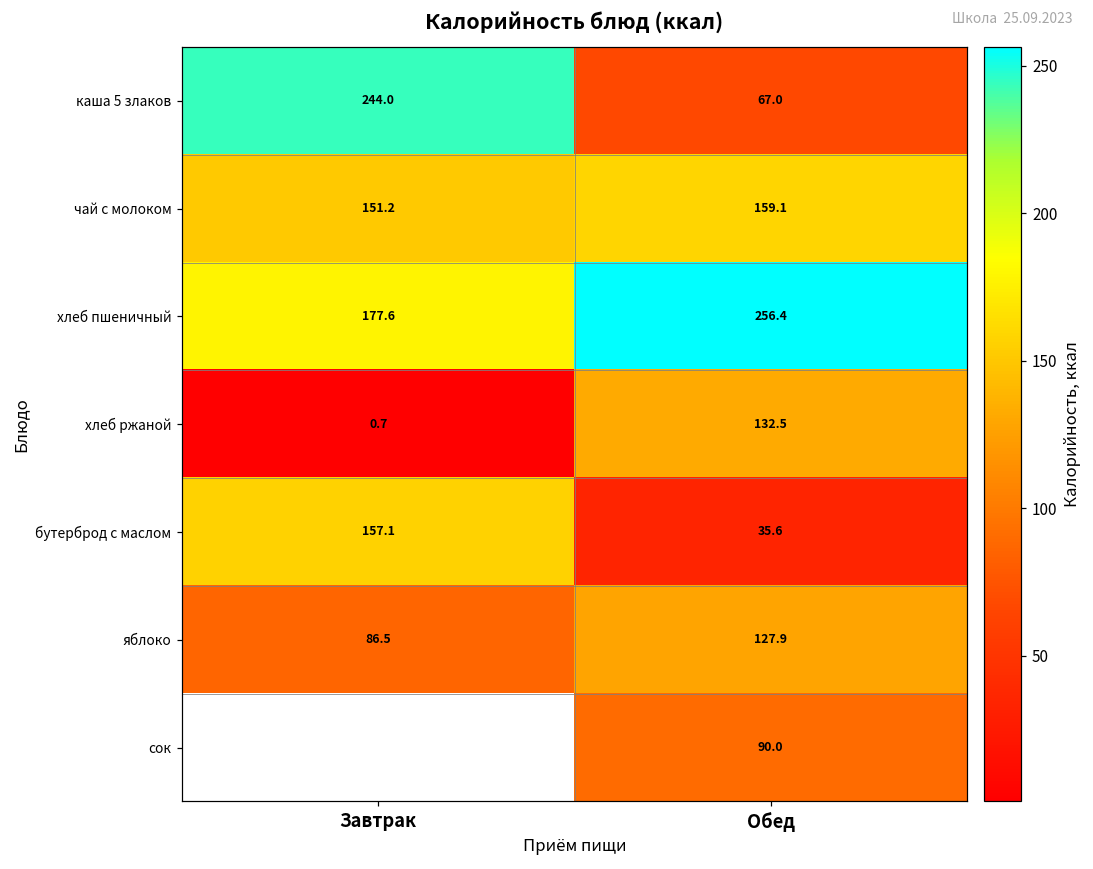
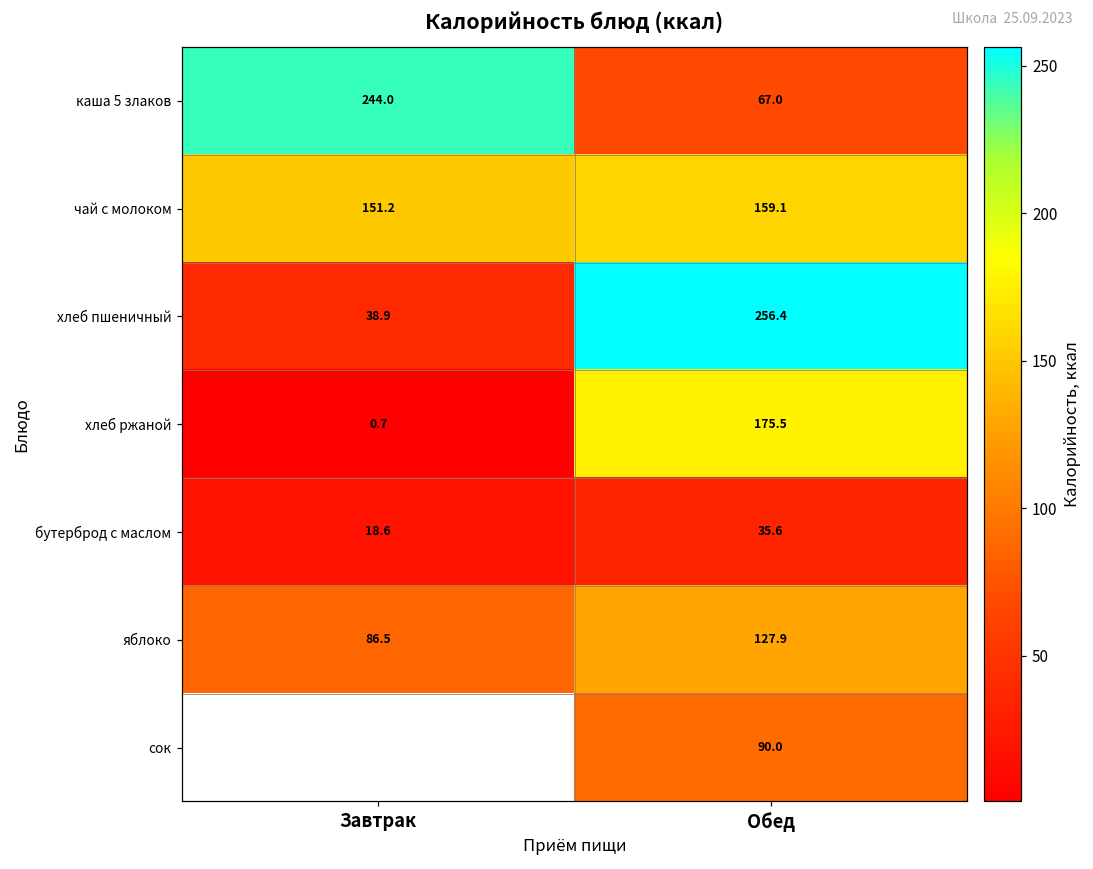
  {
    "каша 5 злаков": {
      "Завтрак": 244.0,
      "Обед": 67.0
    },
    "чай с молоком": {
      "Завтрак": 151.2,
      "Обед": 159.1
    },
    "хлеб пшеничный": {
-     "Завтрак": 177.6,
+     "Завтрак": 38.9,
      "Обед": 256.4
    },
    "хлеб ржаной": {
      "Завтрак": 0.7,
-     "Обед": 132.5
+     "Обед": 175.5
    },
    "бутерброд с маслом": {
-     "Завтрак": 157.1,
+     "Завтрак": 18.6,
      "Обед": 35.6
    },
    "яблоко": {
      "Завтрак": 86.5,
      "Обед": 127.9
    },
    "сок": {
      "Обед": 90.0
    }
  }
